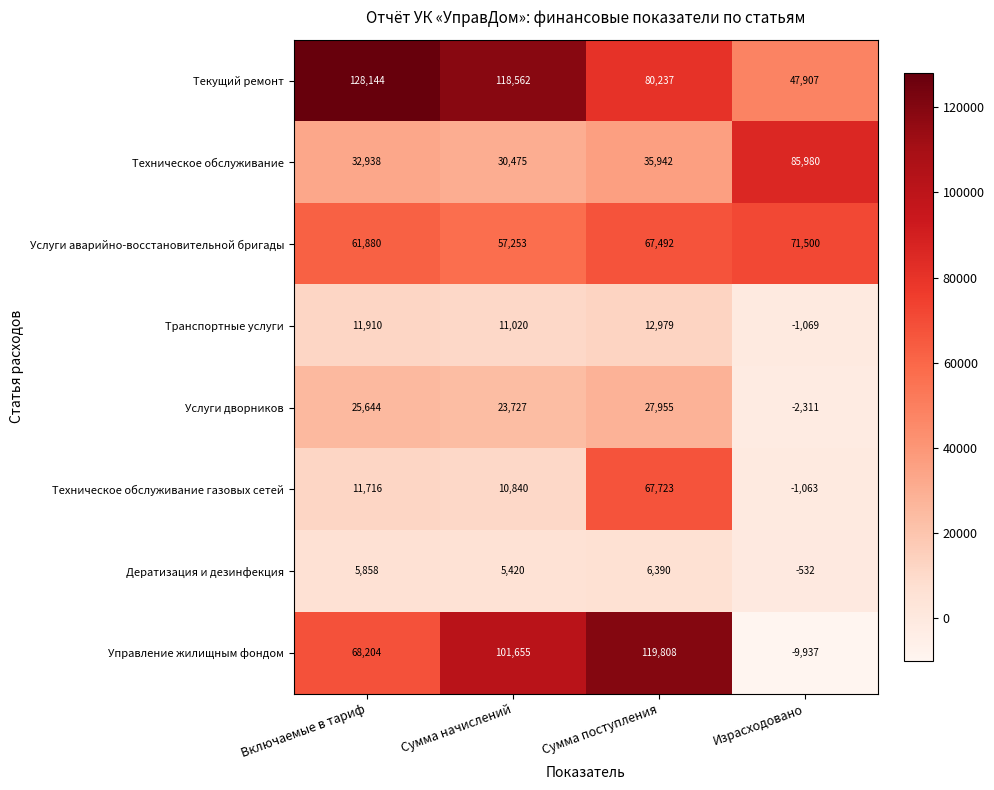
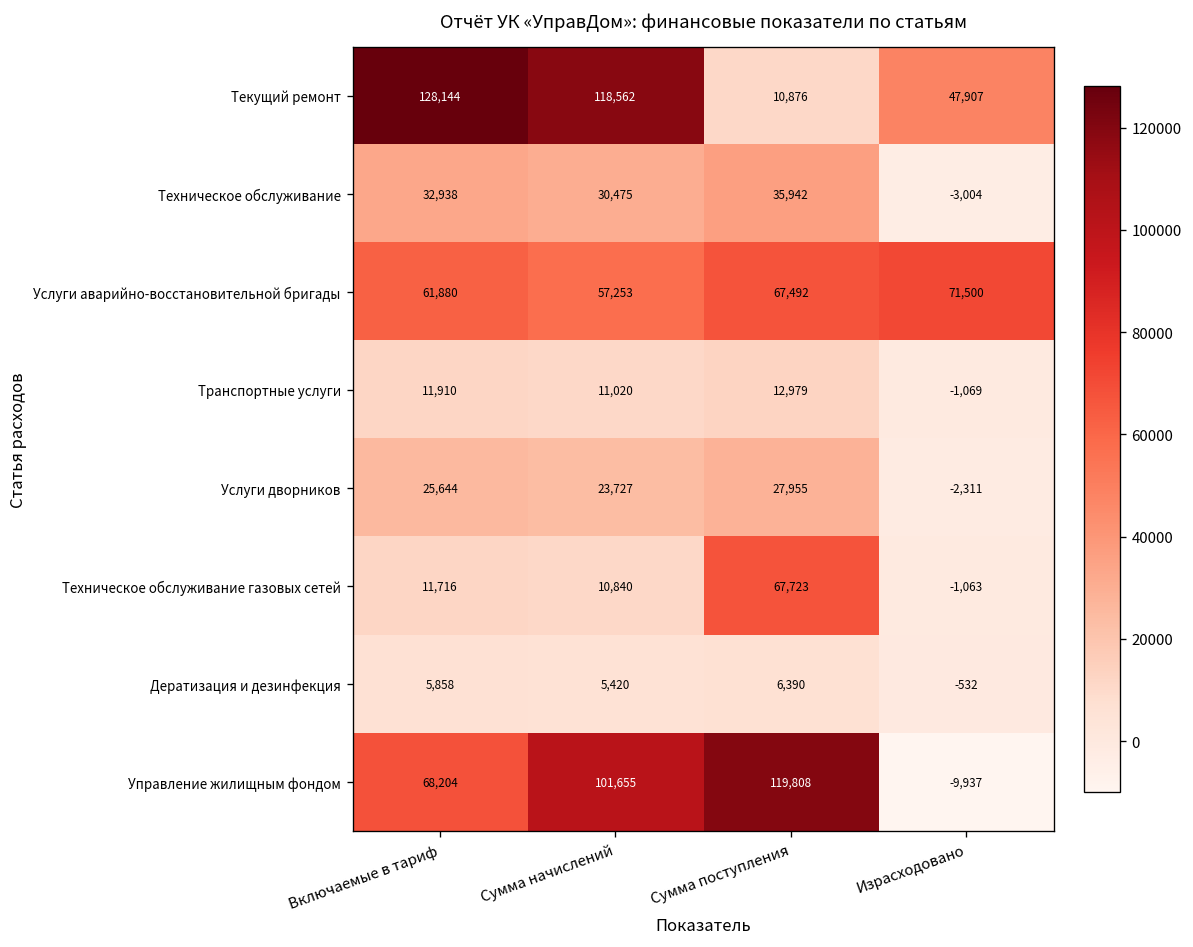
  {
    "Текущий ремонт": {
      "Включаемые в тариф": "128,144",
      "Сумма начислений": "118,562",
-     "Сумма поступления": "80,237",
+     "Сумма поступления": "10,876",
      "Израсходовано": "47,907"
    },
    "Техническое обслуживание": {
      "Включаемые в тариф": "32,938",
      "Сумма начислений": "30,475",
      "Сумма поступления": "35,942",
-     "Израсходовано": "85,980"
+     "Израсходовано": "-3,004"
    },
    "Услуги аварийно-восстановительной бригады": {
      "Включаемые в тариф": "61,880",
      "Сумма начислений": "57,253",
      "Сумма поступления": "67,492",
      "Израсходовано": "71,500"
    },
    "Транспортные услуги": {
      "Включаемые в тариф": "11,910",
      "Сумма начислений": "11,020",
      "Сумма поступления": "12,979",
      "Израсходовано": "-1,069"
    },
    "Услуги дворников": {
      "Включаемые в тариф": "25,644",
      "Сумма начислений": "23,727",
      "Сумма поступления": "27,955",
      "Израсходовано": "-2,311"
    },
    "Техническое обслуживание газовых сетей": {
      "Включаемые в тариф": "11,716",
      "Сумма начислений": "10,840",
      "Сумма поступления": "67,723",
      "Израсходовано": "-1,063"
    },
    "Дератизация и дезинфекция": {
      "Включаемые в тариф": "5,858",
      "Сумма начислений": "5,420",
      "Сумма поступления": "6,390",
      "Израсходовано": "-532"
    },
    "Управление жилищным фондом": {
      "Включаемые в тариф": "68,204",
      "Сумма начислений": "101,655",
      "Сумма поступления": "119,808",
      "Израсходовано": "-9,937"
    }
  }
